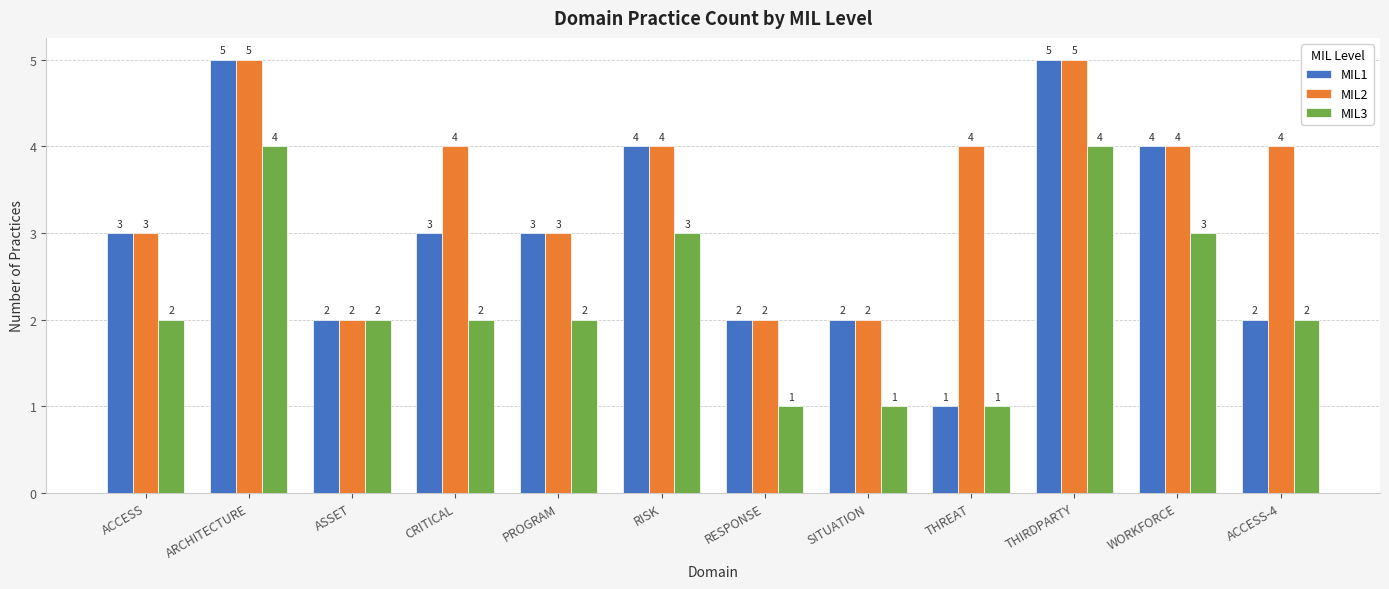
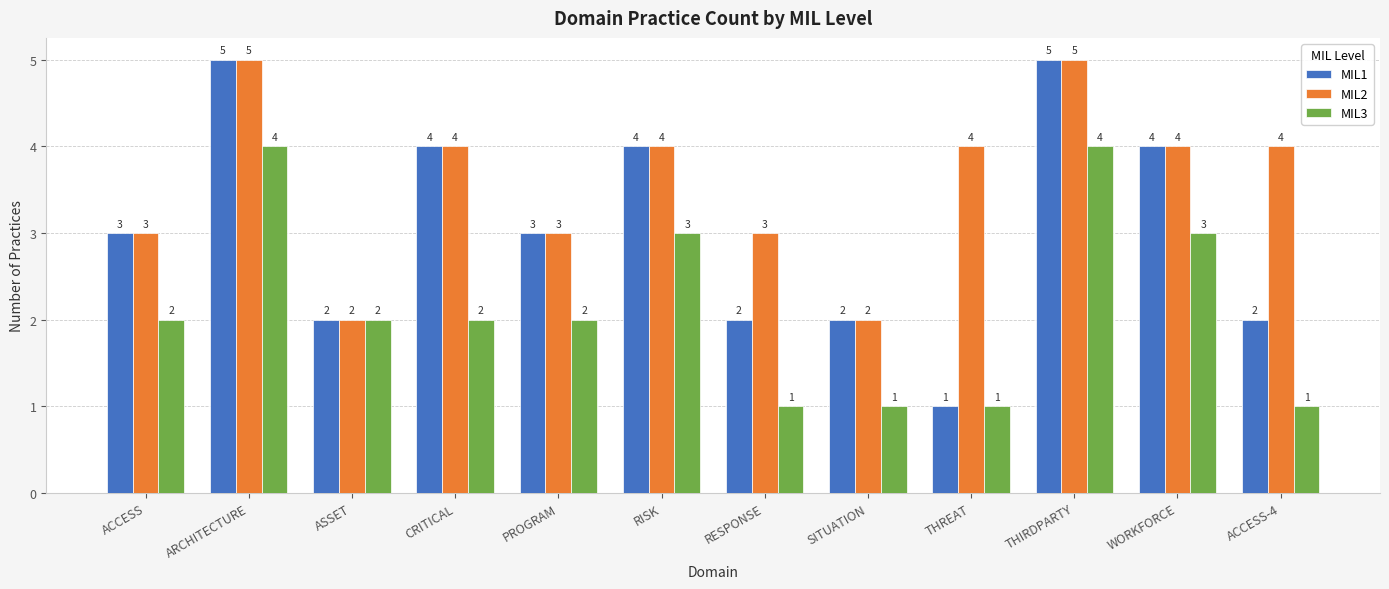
  {
    "MIL1": {
      "ACCESS": 3,
      "ARCHITECTURE": 5,
      "ASSET": 2,
-     "CRITICAL": 3,
+     "CRITICAL": 4,
      "PROGRAM": 3,
      "RISK": 4,
      "RESPONSE": 2,
      "SITUATION": 2,
      "THREAT": 1,
      "THIRDPARTY": 5,
      "WORKFORCE": 4,
      "ACCESS-4": 2
    },
    "MIL2": {
      "ACCESS": 3,
      "ARCHITECTURE": 5,
      "ASSET": 2,
      "CRITICAL": 4,
      "PROGRAM": 3,
      "RISK": 4,
-     "RESPONSE": 2,
+     "RESPONSE": 3,
      "SITUATION": 2,
      "THREAT": 4,
      "THIRDPARTY": 5,
      "WORKFORCE": 4,
      "ACCESS-4": 4
    },
    "MIL3": {
      "ACCESS": 2,
      "ARCHITECTURE": 4,
      "ASSET": 2,
      "CRITICAL": 2,
      "PROGRAM": 2,
      "RISK": 3,
      "RESPONSE": 1,
      "SITUATION": 1,
      "THREAT": 1,
      "THIRDPARTY": 4,
      "WORKFORCE": 3,
-     "ACCESS-4": 2
+     "ACCESS-4": 1
    }
  }
